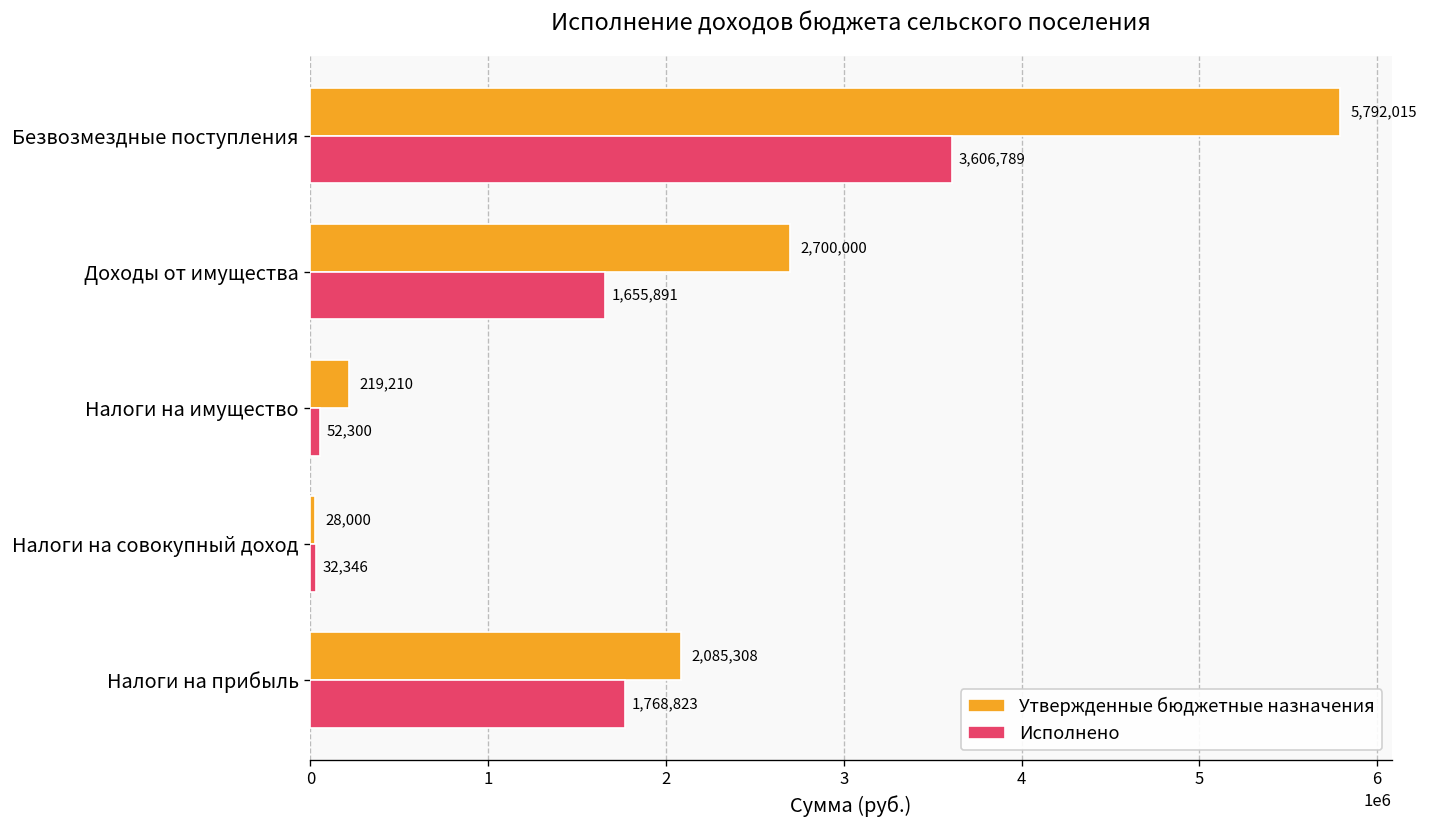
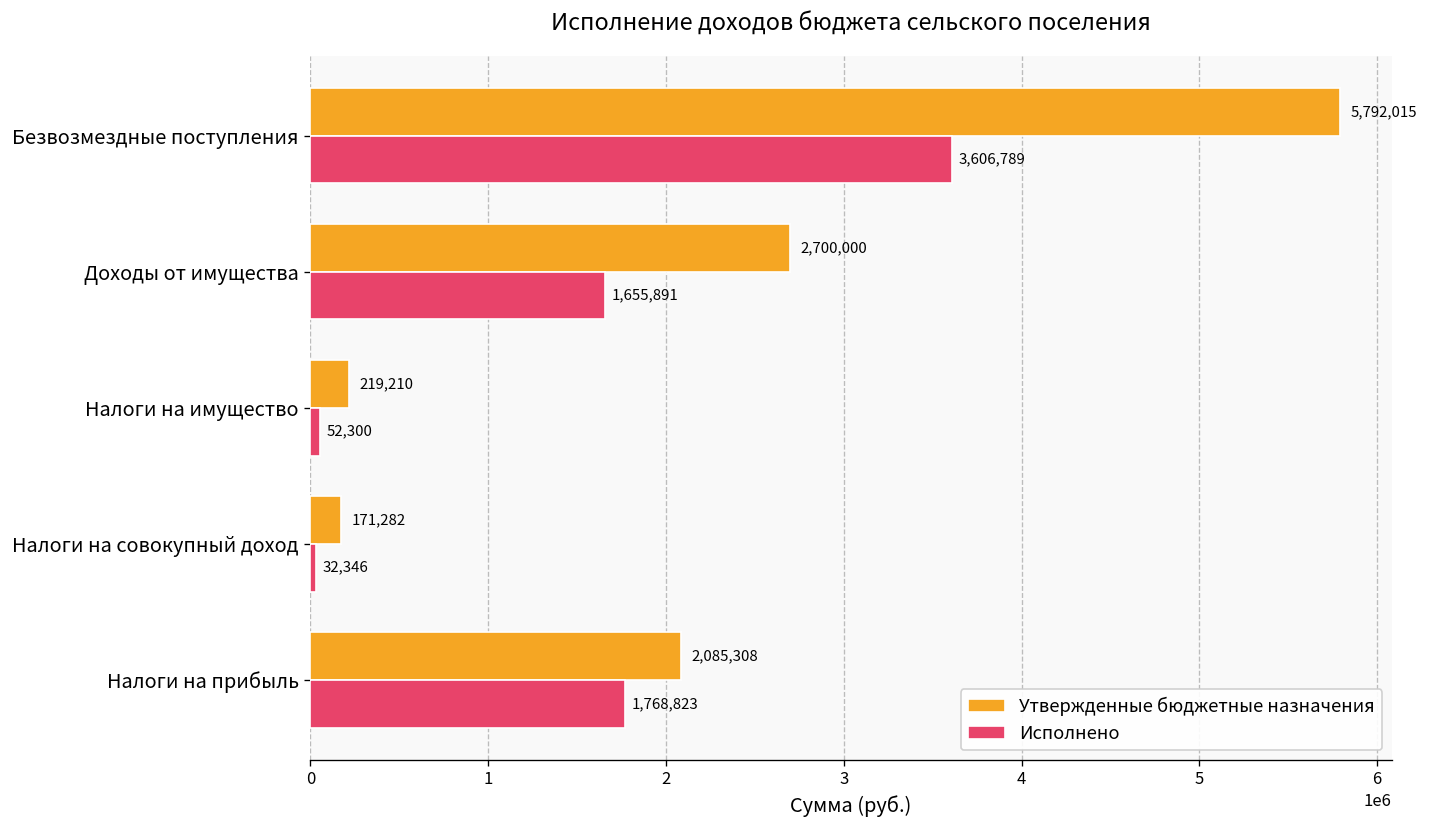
  {
    "Утвержденные бюджетные назначения": {
      "Безвозмездные поступления": "5,792,015",
      "Доходы от имущества": "2,700,000",
      "Налоги на имущество": "219,210",
-     "Налоги на совокупный доход": "28,000",
+     "Налоги на совокупный доход": "171,282",
      "Налоги на прибыль": "2,085,308"
    },
    "Исполнено": {
      "Безвозмездные поступления": "3,606,789",
      "Доходы от имущества": "1,655,891",
      "Налоги на имущество": "52,300",
      "Налоги на совокупный доход": "32,346",
      "Налоги на прибыль": "1,768,823"
    }
  }
